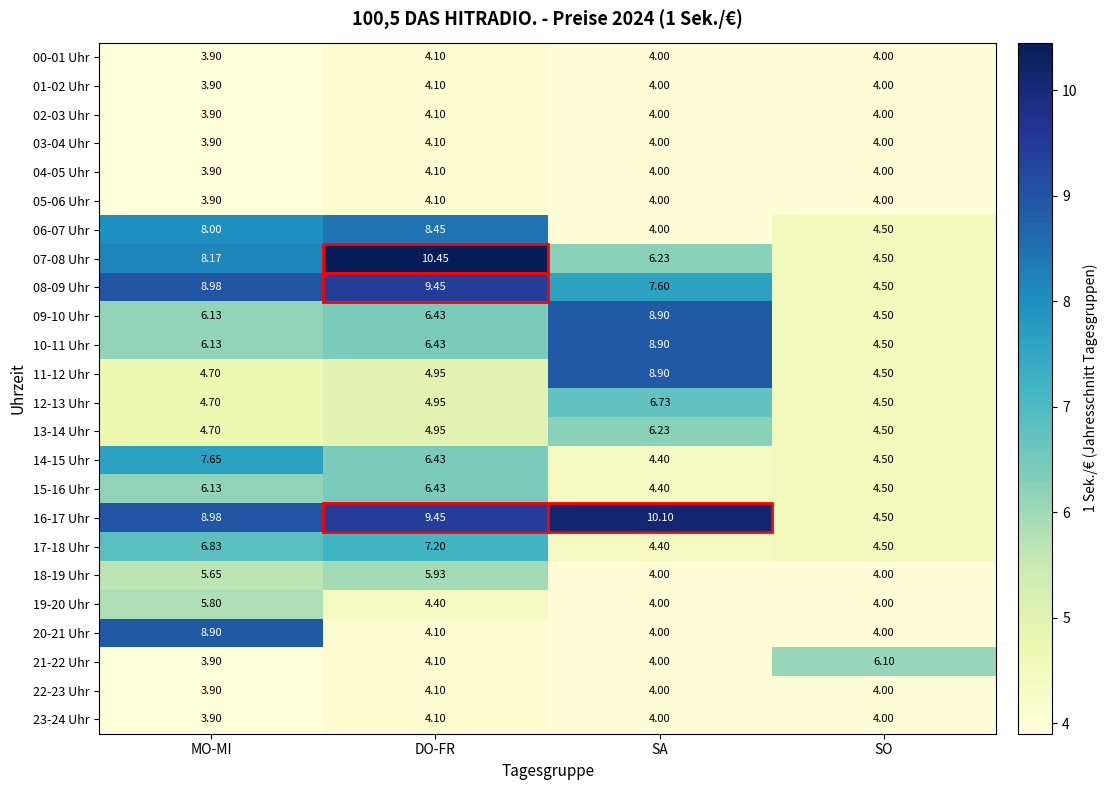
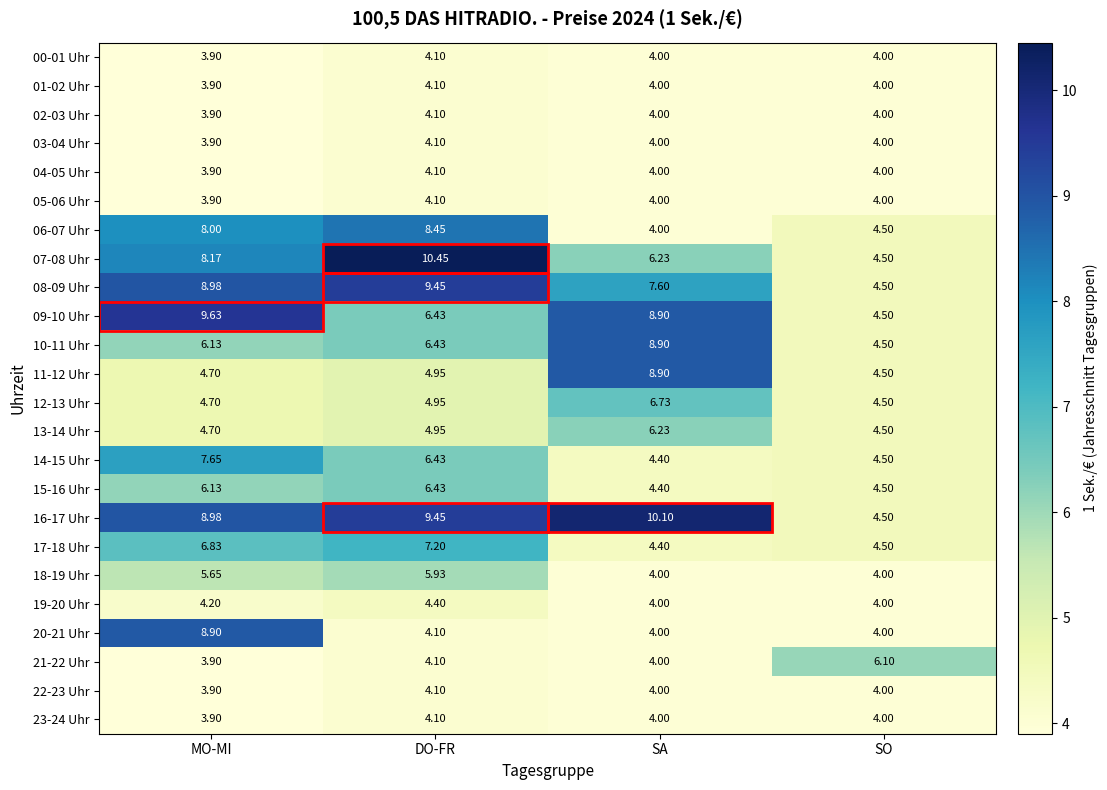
  {
    "00-01 Uhr": {
      "MO-MI": 3.90,
      "DO-FR": 4.10,
      "SA": 4.00,
      "SO": 4.00
    },
    "01-02 Uhr": {
      "MO-MI": 3.90,
      "DO-FR": 4.10,
      "SA": 4.00,
      "SO": 4.00
    },
    "02-03 Uhr": {
      "MO-MI": 3.90,
      "DO-FR": 4.10,
      "SA": 4.00,
      "SO": 4.00
    },
    "03-04 Uhr": {
      "MO-MI": 3.90,
      "DO-FR": 4.10,
      "SA": 4.00,
      "SO": 4.00
    },
    "04-05 Uhr": {
      "MO-MI": 3.90,
      "DO-FR": 4.10,
      "SA": 4.00,
      "SO": 4.00
    },
    "05-06 Uhr": {
      "MO-MI": 3.90,
      "DO-FR": 4.10,
      "SA": 4.00,
      "SO": 4.00
    },
    "06-07 Uhr": {
      "MO-MI": 8.00,
      "DO-FR": 8.45,
      "SA": 4.00,
      "SO": 4.50
    },
    "07-08 Uhr": {
      "MO-MI": 8.17,
      "DO-FR": 10.45,
      "SA": 6.23,
      "SO": 4.50
    },
    "08-09 Uhr": {
      "MO-MI": 8.98,
      "DO-FR": 9.45,
      "SA": 7.60,
      "SO": 4.50
    },
    "09-10 Uhr": {
-     "MO-MI": 6.13,
+     "MO-MI": 9.63,
      "DO-FR": 6.43,
      "SA": 8.90,
      "SO": 4.50
    },
    "10-11 Uhr": {
      "MO-MI": 6.13,
      "DO-FR": 6.43,
      "SA": 8.90,
      "SO": 4.50
    },
    "11-12 Uhr": {
      "MO-MI": 4.70,
      "DO-FR": 4.95,
      "SA": 8.90,
      "SO": 4.50
    },
    "12-13 Uhr": {
      "MO-MI": 4.70,
      "DO-FR": 4.95,
      "SA": 6.73,
      "SO": 4.50
    },
    "13-14 Uhr": {
      "MO-MI": 4.70,
      "DO-FR": 4.95,
      "SA": 6.23,
      "SO": 4.50
    },
    "14-15 Uhr": {
      "MO-MI": 7.65,
      "DO-FR": 6.43,
      "SA": 4.40,
      "SO": 4.50
    },
    "15-16 Uhr": {
      "MO-MI": 6.13,
      "DO-FR": 6.43,
      "SA": 4.40,
      "SO": 4.50
    },
    "16-17 Uhr": {
      "MO-MI": 8.98,
      "DO-FR": 9.45,
      "SA": 10.10,
      "SO": 4.50
    },
    "17-18 Uhr": {
      "MO-MI": 6.83,
      "DO-FR": 7.20,
      "SA": 4.40,
      "SO": 4.50
    },
    "18-19 Uhr": {
      "MO-MI": 5.65,
      "DO-FR": 5.93,
      "SA": 4.00,
      "SO": 4.00
    },
    "19-20 Uhr": {
-     "MO-MI": 5.80,
+     "MO-MI": 4.20,
      "DO-FR": 4.40,
      "SA": 4.00,
      "SO": 4.00
    },
    "20-21 Uhr": {
      "MO-MI": 8.90,
      "DO-FR": 4.10,
      "SA": 4.00,
      "SO": 4.00
    },
    "21-22 Uhr": {
      "MO-MI": 3.90,
      "DO-FR": 4.10,
      "SA": 4.00,
      "SO": 6.10
    },
    "22-23 Uhr": {
      "MO-MI": 3.90,
      "DO-FR": 4.10,
      "SA": 4.00,
      "SO": 4.00
    },
    "23-24 Uhr": {
      "MO-MI": 3.90,
      "DO-FR": 4.10,
      "SA": 4.00,
      "SO": 4.00
    }
  }
